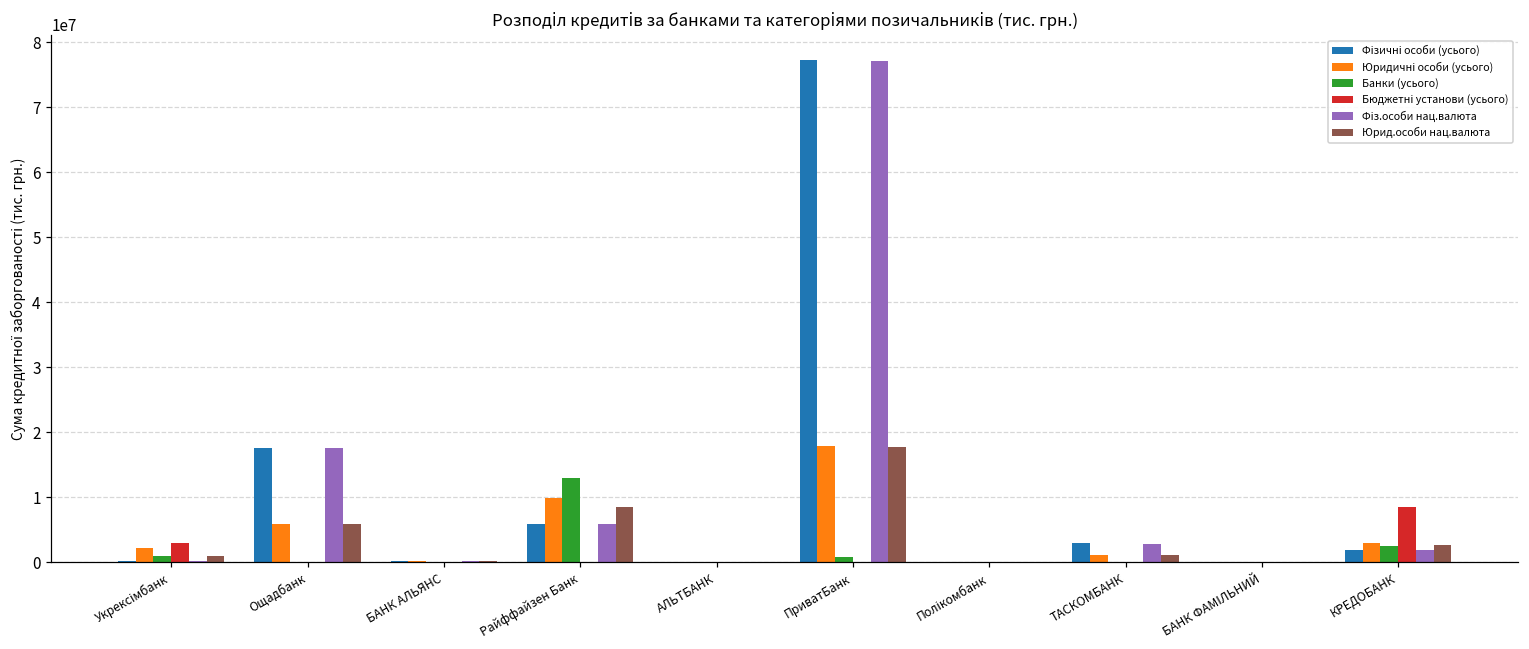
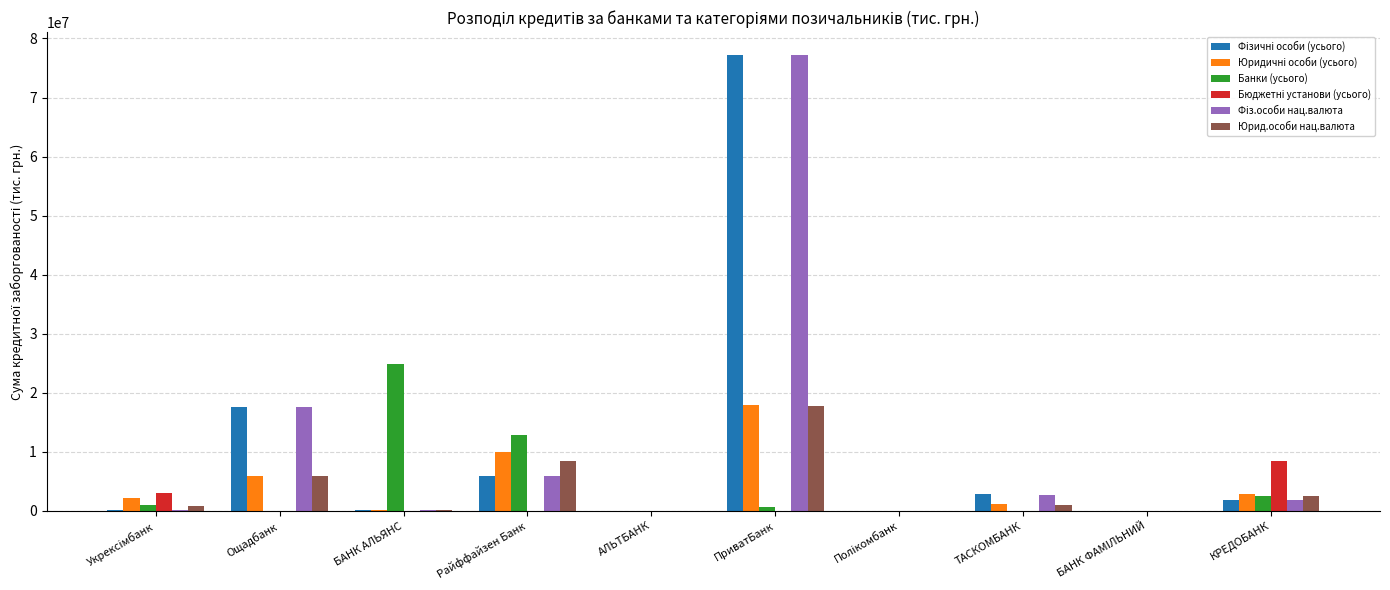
  {
    "Фізичні особи (усього)": {
      "Ощадбанк": 18000000,
      "Райффайзен Банк": 6000000,
      "ПриватБанк": 77000000,
      "ТАСКОМБАНК": 3000000,
      "БАНК ФАМІЛЬНИЙ": 0,
      "КРЕДОБАНК": 2000000
    },
    "Юридичні особи (усього)": {
      "Укрексімбанк": 2000000,
      "Ощадбанк": 6000000,
      "Райффайзен Банк": 10000000,
      "ПриватБанк": 18000000,
      "ТАСКОМБАНК": 1000000,
      "БАНК ФАМІЛЬНИЙ": 0,
      "КРЕДОБАНК": 3000000
    },
    "Банки (усього)": {
      "Укрексімбанк": 1000000,
      "Ощадбанк": 0,
-     "БАНК АЛЬЯНС": 0,
+     "БАНК АЛЬЯНС": 25000000,
      "Райффайзен Банк": 13000000,
      "АЛЬТБАНК": 0,
      "ПриватБанк": 1000000,
      "Полікомбанк": 0,
      "ТАСКОМБАНК": 0,
      "БАНК ФАМІЛЬНИЙ": 0,
      "КРЕДОБАНК": 3000000
    },
    "Бюджетні установи (усього)": {
      "Укрексімбанк": 3000000,
      "Ощадбанк": 0,
      "БАНК АЛЬЯНС": 0,
      "Райффайзен Банк": 0,
      "АЛЬТБАНК": 0,
      "ПриватБанк": 0,
      "Полікомбанк": 0,
      "ТАСКОМБАНК": 0,
      "БАНК ФАМІЛЬНИЙ": 0,
      "КРЕДОБАНК": 9000000
    },
    "Фіз.особи нац.валюта": {
      "Ощадбанк": 18000000,
      "Райффайзен Банк": 6000000,
      "ПриватБанк": 77000000,
      "ТАСКОМБАНК": 3000000,
      "БАНК ФАМІЛЬНИЙ": 0,
      "КРЕДОБАНК": 2000000
    },
    "Юрид.особи нац.валюта": {
      "Укрексімбанк": 1000000,
      "Ощадбанк": 6000000,
      "Райффайзен Банк": 8000000,
      "ПриватБанк": 18000000,
      "ТАСКОМБАНК": 1000000,
      "БАНК ФАМІЛЬНИЙ": 0,
      "КРЕДОБАНК": 3000000
    }
  }
